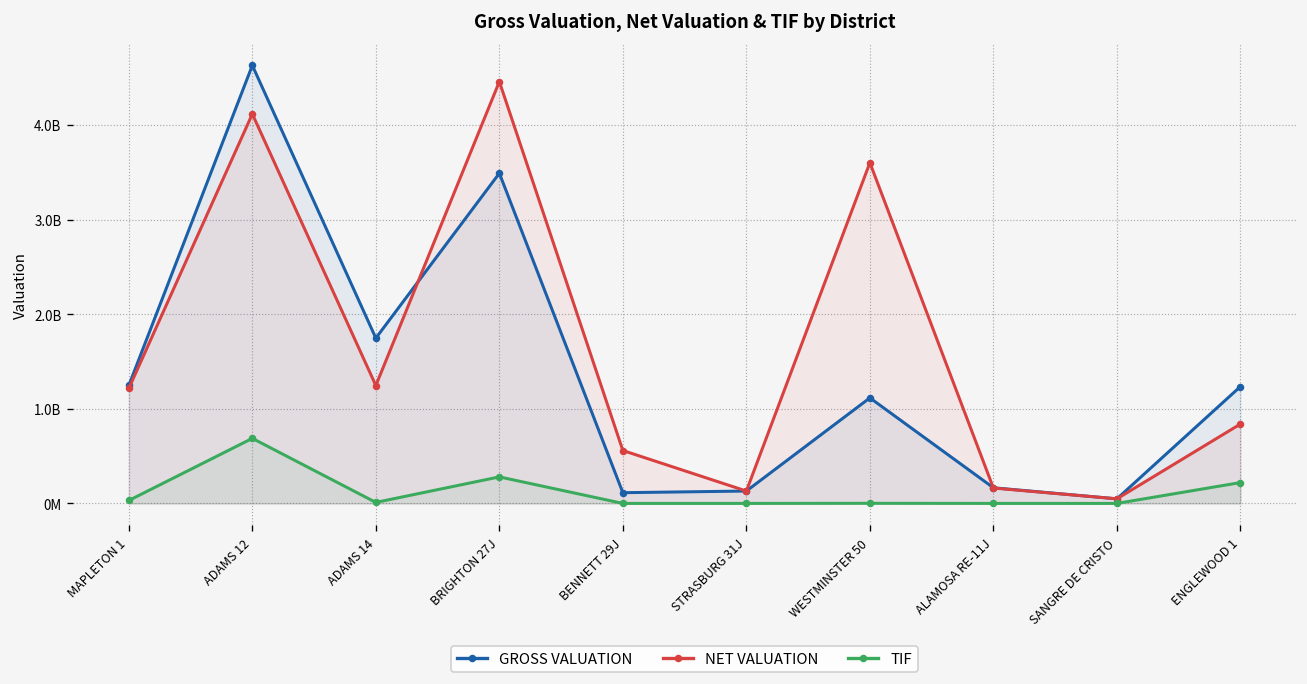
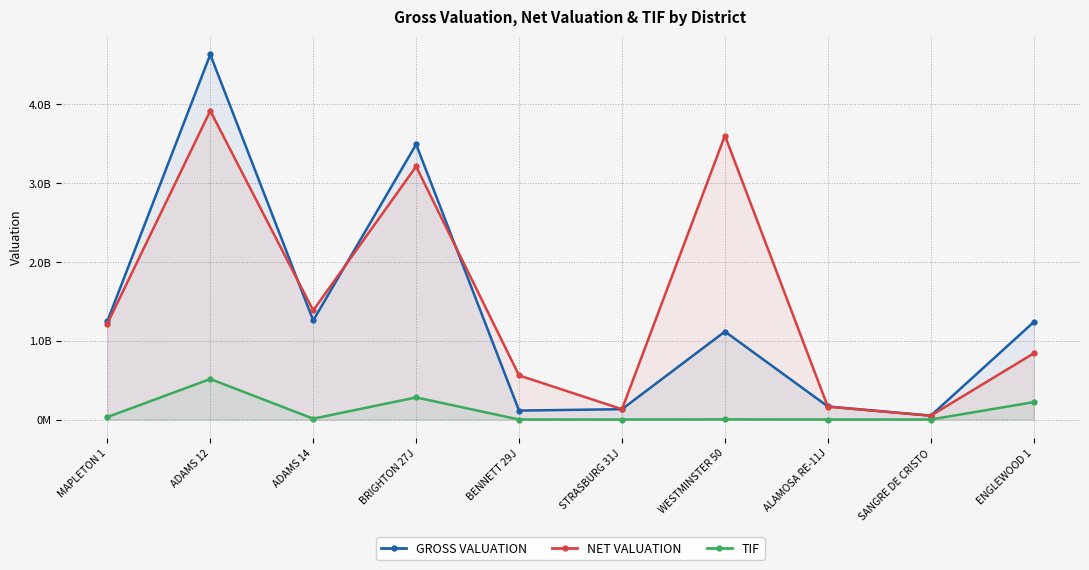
  {
    "GROSS VALUATION": {
      "ADAMS 12": 4600000000,
-     "ADAMS 14": 1700000000,
+     "ADAMS 14": 1300000000,
      "BRIGHTON 27J": 3500000000,
      "BENNETT 29J": 100000000,
      "WESTMINSTER 50": 1100000000,
      "ENGLEWOOD 1": 1200000000
    },
    "NET VALUATION": {
-     "ADAMS 12": 4100000000,
-     "ADAMS 14": 1200000000,
-     "BRIGHTON 27J": 4500000000,
+     "ADAMS 12": 3900000000,
+     "ADAMS 14": 1400000000,
+     "BRIGHTON 27J": 3200000000,
      "BENNETT 29J": 600000000,
      "WESTMINSTER 50": 3600000000,
      "ENGLEWOOD 1": 800000000
    },
    "TIF": {
      "MAPLETON 1": 0,
-     "ADAMS 12": 700000000,
+     "ADAMS 12": 500000000,
      "ADAMS 14": 0,
      "BRIGHTON 27J": 300000000,
      "BENNETT 29J": 0,
      "STRASBURG 31J": 0,
      "WESTMINSTER 50": 0,
      "ALAMOSA RE-11J": 0,
      "SANGRE DE CRISTO": 0,
      "ENGLEWOOD 1": 200000000
    }
  }
